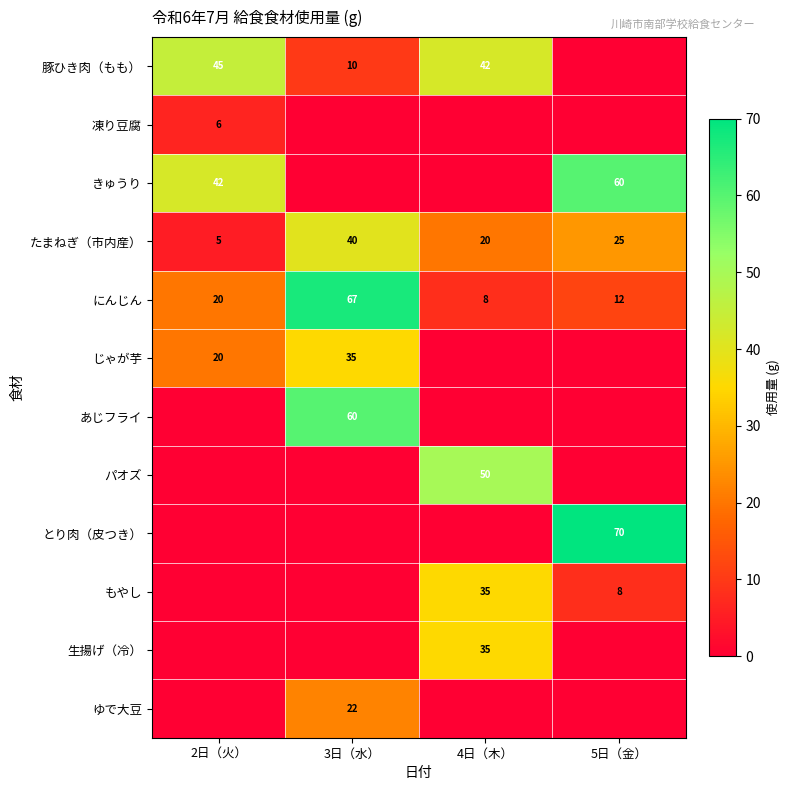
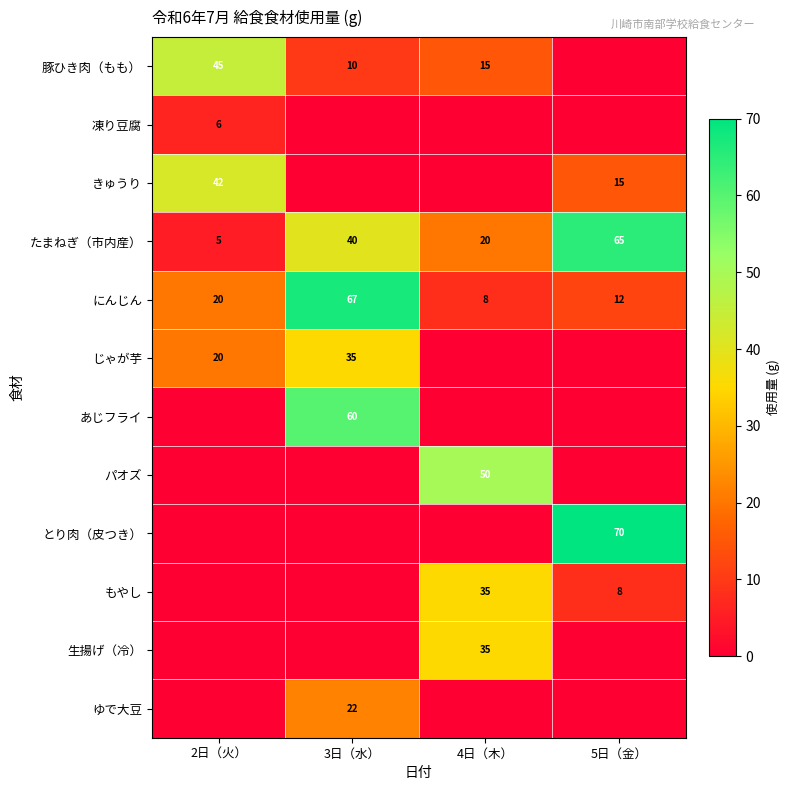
  {
    "豚ひき肉（もも）": {
      "2日（火）": 45,
      "3日（水）": 10,
-     "4日（木）": 42
+     "4日（木）": 15
    },
    "凍り豆腐": {
      "2日（火）": 6
    },
    "きゅうり": {
      "2日（火）": 42,
-     "5日（金）": 60
+     "5日（金）": 15
    },
    "たまねぎ（市内産）": {
      "2日（火）": 5,
      "3日（水）": 40,
      "4日（木）": 20,
-     "5日（金）": 25
+     "5日（金）": 65
    },
    "にんじん": {
      "2日（火）": 20,
      "3日（水）": 67,
      "4日（木）": 8,
      "5日（金）": 12
    },
    "じゃが芋": {
      "2日（火）": 20,
      "3日（水）": 35
    },
    "あじフライ": {
      "3日（水）": 60
    },
    "パオズ": {
      "4日（木）": 50
    },
    "とり肉（皮つき）": {
      "5日（金）": 70
    },
    "もやし": {
      "4日（木）": 35,
      "5日（金）": 8
    },
    "生揚げ（冷）": {
      "4日（木）": 35
    },
    "ゆで大豆": {
      "3日（水）": 22
    }
  }
